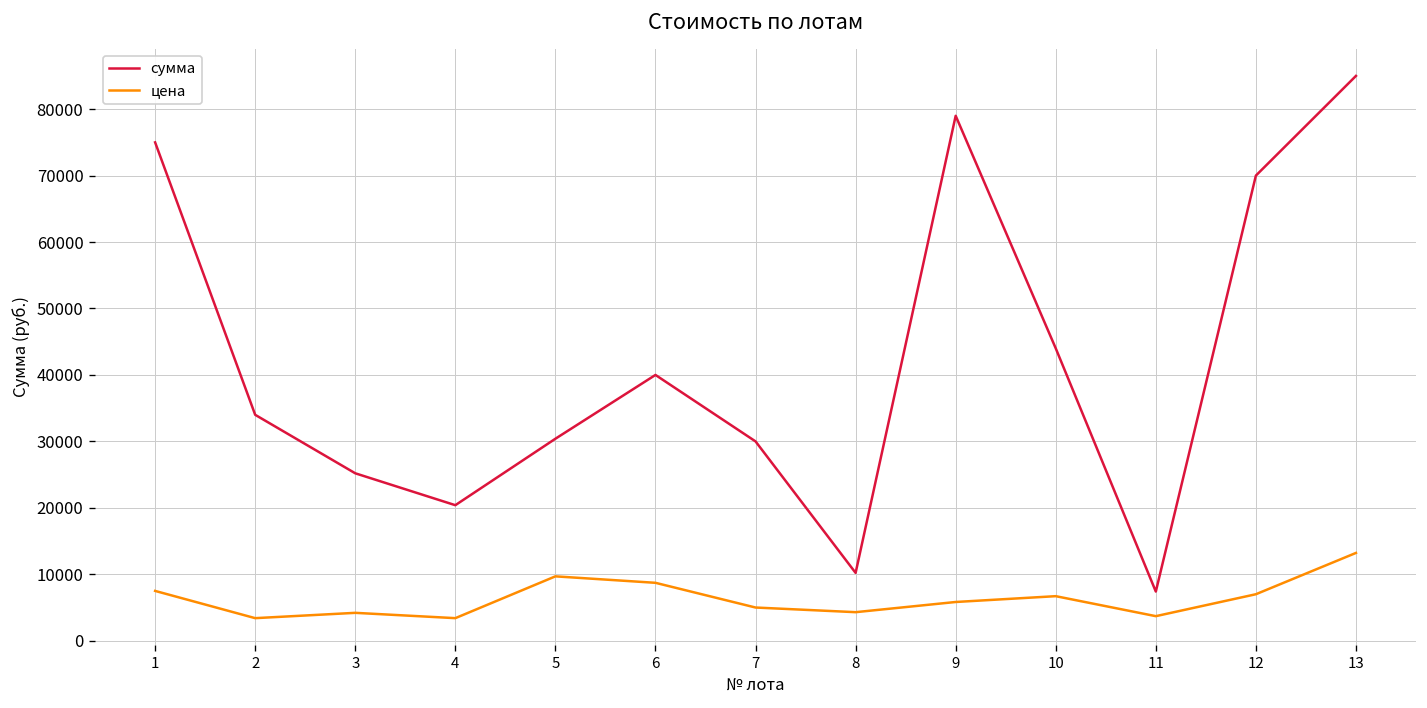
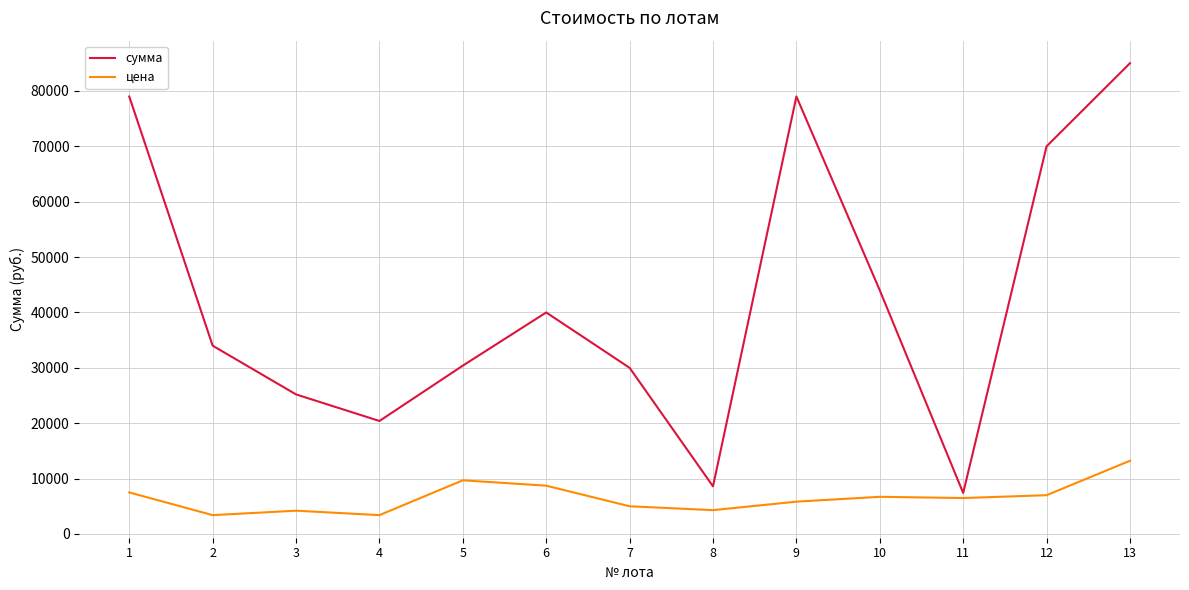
  {
    "сумма": {
-     "1": 75000,
+     "1": 79000,
      "2": 34000,
      "3": 25000,
      "4": 20000,
      "5": 30000,
      "6": 40000,
      "7": 30000,
-     "8": 10000,
+     "8": 9000,
      "9": 79000,
      "10": 44000,
      "11": 7000,
      "12": 70000,
      "13": 85000
    },
    "цена": {
      "1": 8000,
      "2": 3000,
      "3": 4000,
      "4": 3000,
      "5": 10000,
      "6": 9000,
      "7": 5000,
      "8": 4000,
      "9": 6000,
      "10": 7000,
-     "11": 4000,
+     "11": 6000,
      "12": 7000,
      "13": 13000
    }
  }
